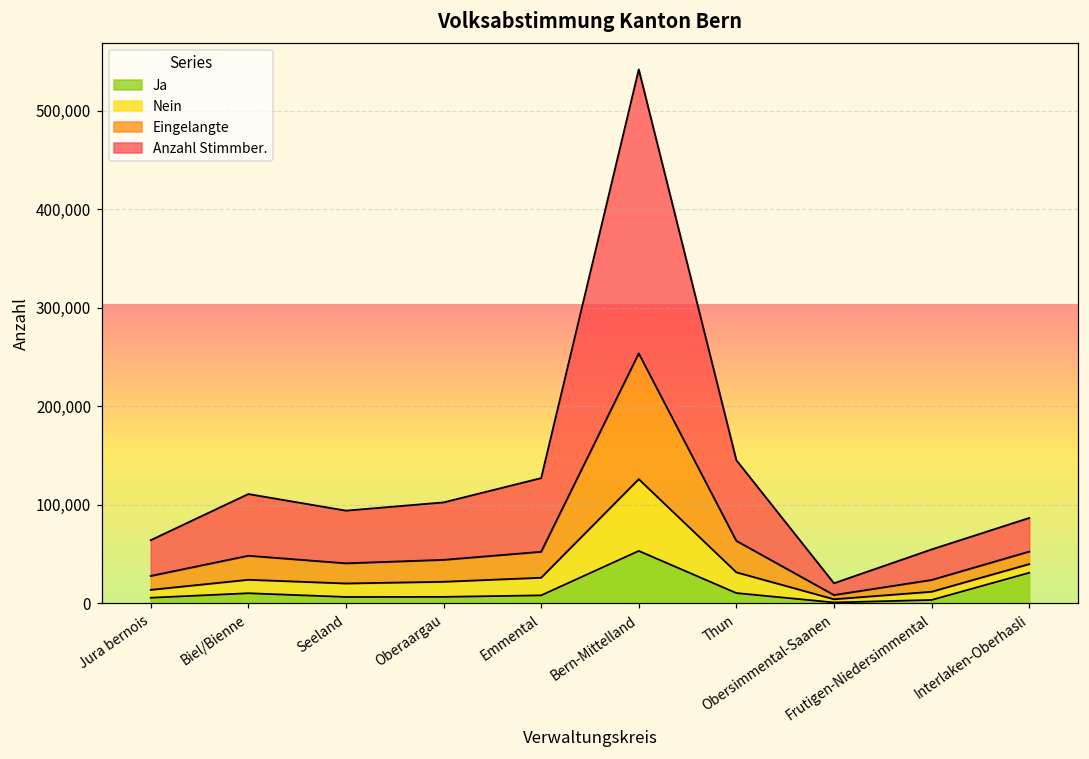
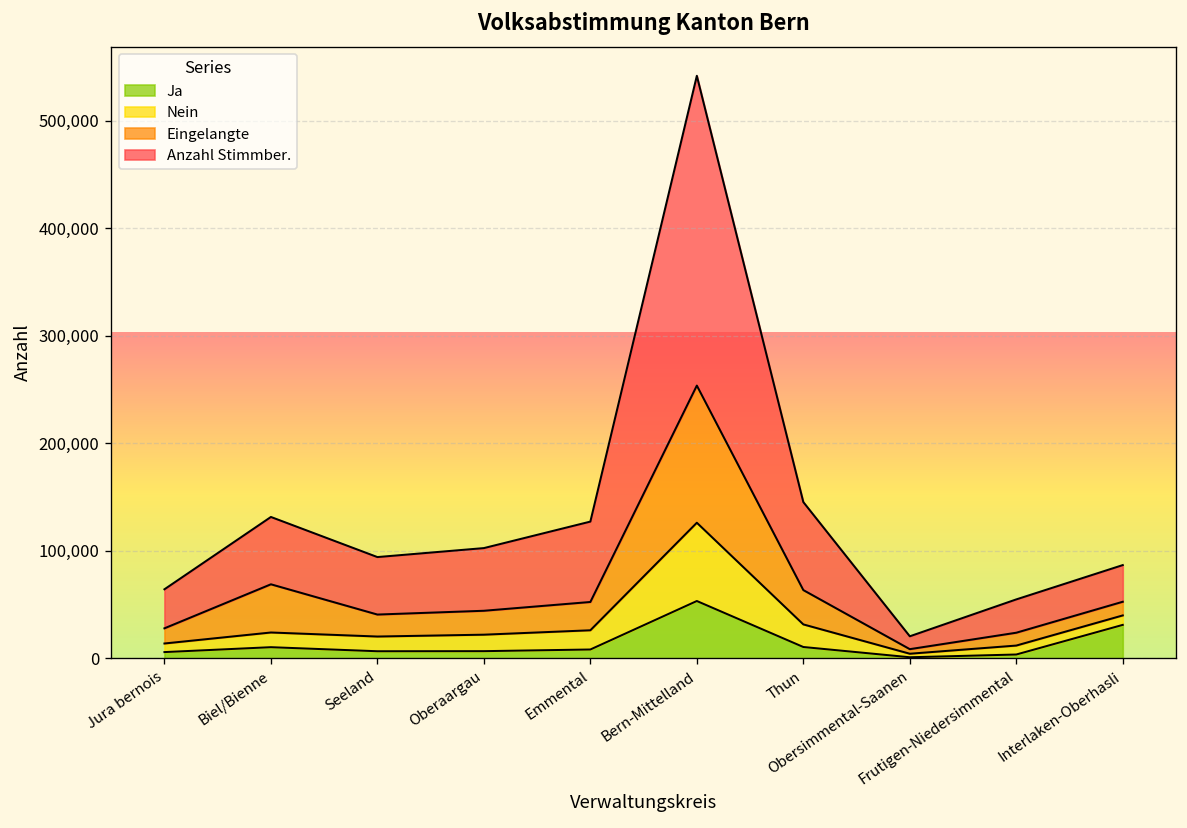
  {
    "Ja": {
      "Jura bernois": "10,000",
      "Biel/Bienne": "10,000",
      "Seeland": "10,000",
      "Oberaargau": "10,000",
      "Emmental": "10,000",
      "Bern-Mittelland": "50,000",
      "Thun": "10,000",
      "Obersimmental-Saanen": "0",
      "Frutigen-Niedersimmental": "0",
      "Interlaken-Oberhasli": "30,000"
    },
    "Nein": {
      "Jura bernois": "10,000",
      "Biel/Bienne": "10,000",
      "Seeland": "10,000",
      "Oberaargau": "20,000",
      "Emmental": "20,000",
      "Bern-Mittelland": "70,000",
      "Thun": "20,000",
      "Obersimmental-Saanen": "0",
      "Frutigen-Niedersimmental": "10,000",
      "Interlaken-Oberhasli": "10,000"
    },
    "Eingelangte": {
      "Jura bernois": "10,000",
-     "Biel/Bienne": "20,000",
+     "Biel/Bienne": "40,000",
      "Seeland": "20,000",
      "Oberaargau": "20,000",
      "Emmental": "30,000",
      "Bern-Mittelland": "130,000",
      "Thun": "30,000",
      "Obersimmental-Saanen": "0",
      "Frutigen-Niedersimmental": "10,000",
      "Interlaken-Oberhasli": "10,000"
    },
    "Anzahl Stimmber.": {
      "Jura bernois": "40,000",
      "Biel/Bienne": "60,000",
      "Seeland": "50,000",
      "Oberaargau": "60,000",
      "Emmental": "70,000",
      "Bern-Mittelland": "290,000",
      "Thun": "80,000",
      "Obersimmental-Saanen": "10,000",
      "Frutigen-Niedersimmental": "30,000",
      "Interlaken-Oberhasli": "30,000"
    }
  }
